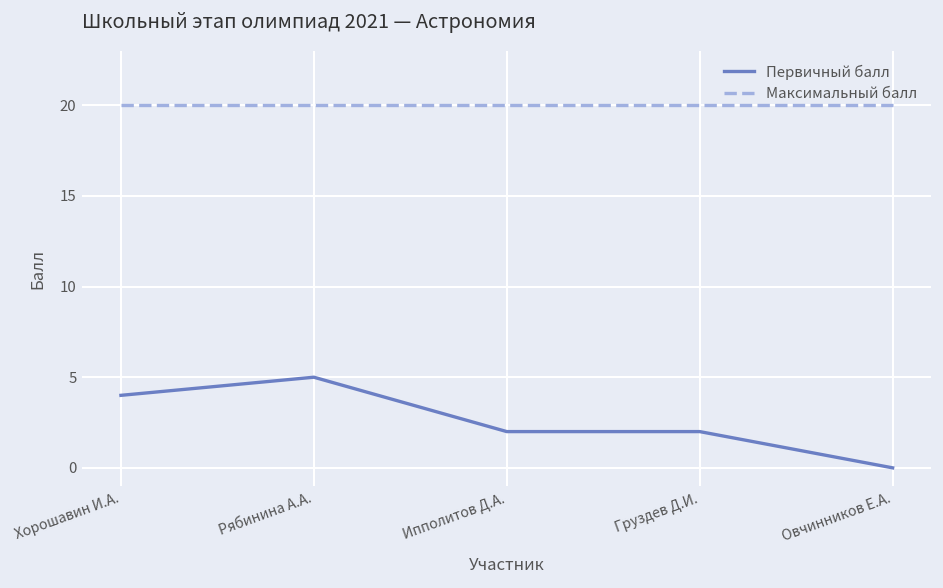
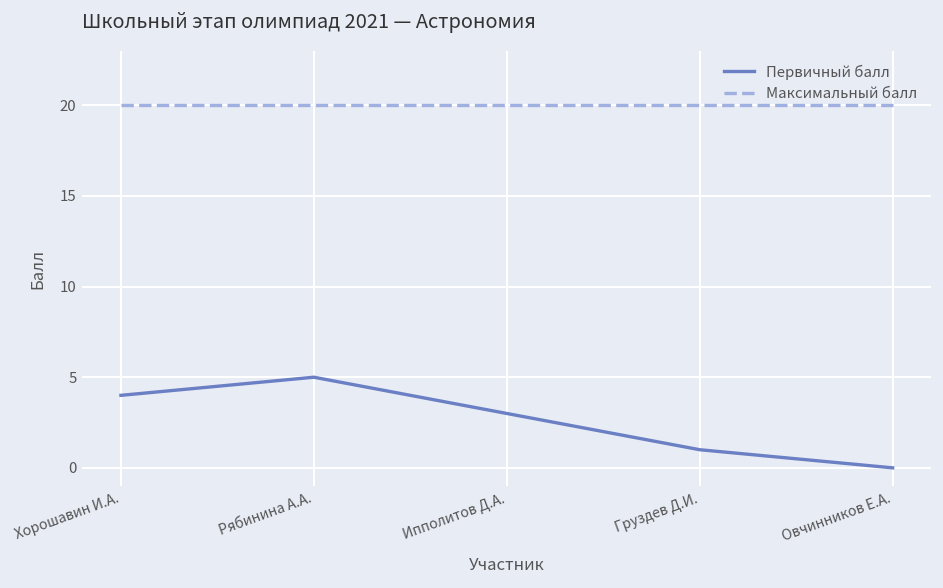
  {
    "Первичный балл": {
      "Хорошавин И.А.": 4,
      "Рябинина А.А.": 5,
-     "Ипполитов Д.А.": 2,
-     "Груздев Д.И.": 2,
+     "Ипполитов Д.А.": 3,
+     "Груздев Д.И.": 1,
      "Овчинников Е.А.": 0
    },
    "Максимальный балл": {
      "Хорошавин И.А.": 20,
      "Рябинина А.А.": 20,
      "Ипполитов Д.А.": 20,
      "Груздев Д.И.": 20,
      "Овчинников Е.А.": 20
    }
  }
